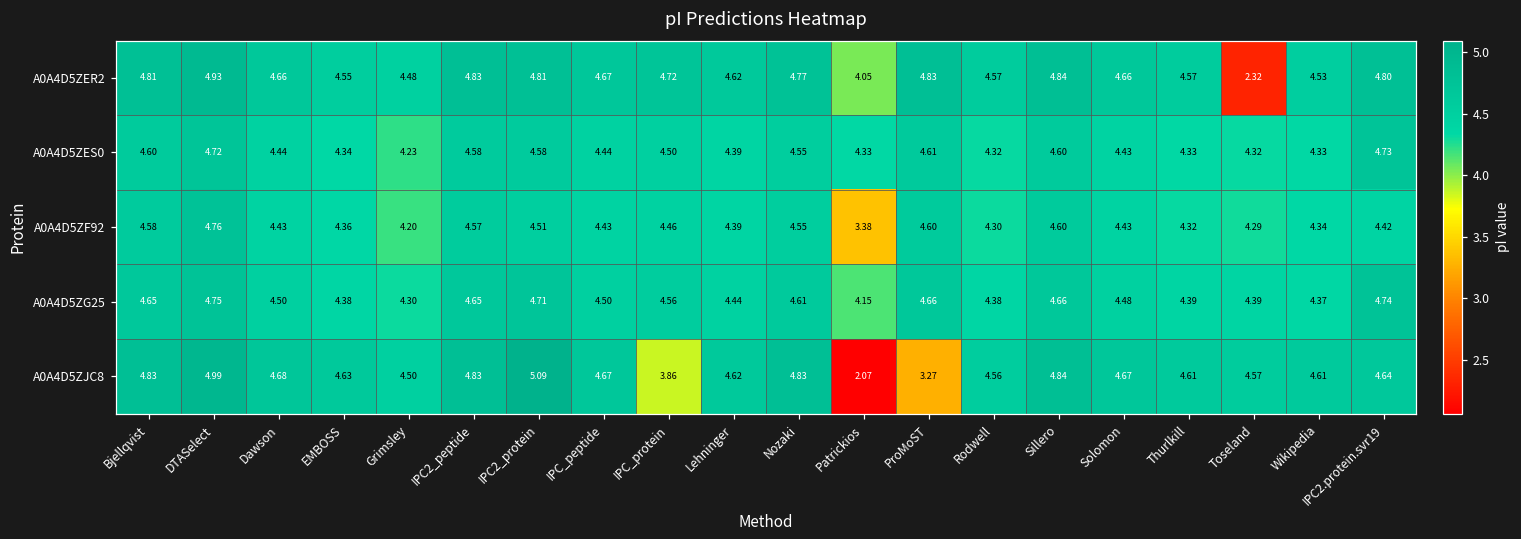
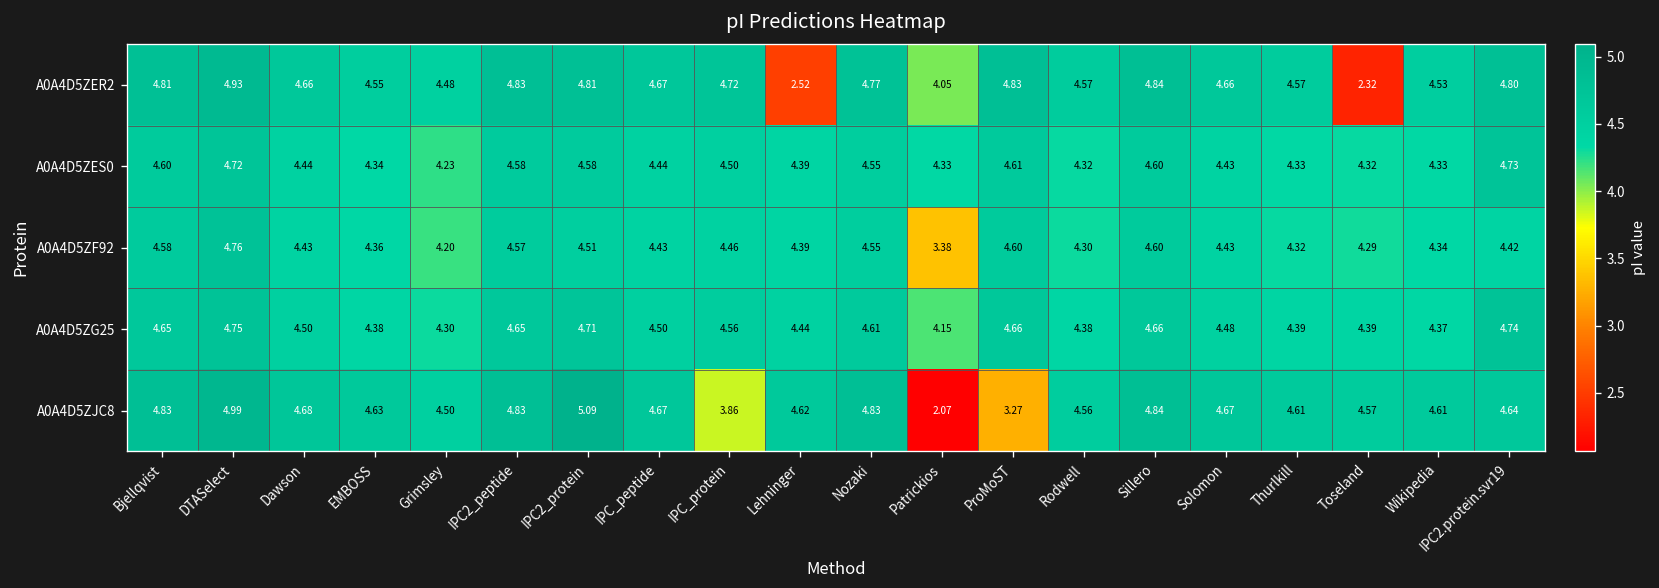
  {
    "A0A4D5ZER2": {
      "Bjellqvist": 4.81,
      "DTASelect": 4.93,
      "Dawson": 4.66,
      "EMBOSS": 4.55,
      "Grimsley": 4.48,
      "IPC2_peptide": 4.83,
      "IPC2_protein": 4.81,
      "IPC_peptide": 4.67,
      "IPC_protein": 4.72,
-     "Lehninger": 4.62,
+     "Lehninger": 2.52,
      "Nozaki": 4.77,
      "Patrickios": 4.05,
      "ProMoST": 4.83,
      "Rodwell": 4.57,
      "Sillero": 4.84,
      "Solomon": 4.66,
      "Thurlkill": 4.57,
      "Toseland": 2.32,
      "Wikipedia": 4.53,
      "IPC2.protein.svr19": 4.80
    },
    "A0A4D5ZES0": {
      "Bjellqvist": 4.60,
      "DTASelect": 4.72,
      "Dawson": 4.44,
      "EMBOSS": 4.34,
      "Grimsley": 4.23,
      "IPC2_peptide": 4.58,
      "IPC2_protein": 4.58,
      "IPC_peptide": 4.44,
      "IPC_protein": 4.50,
      "Lehninger": 4.39,
      "Nozaki": 4.55,
      "Patrickios": 4.33,
      "ProMoST": 4.61,
      "Rodwell": 4.32,
      "Sillero": 4.60,
      "Solomon": 4.43,
      "Thurlkill": 4.33,
      "Toseland": 4.32,
      "Wikipedia": 4.33,
      "IPC2.protein.svr19": 4.73
    },
    "A0A4D5ZF92": {
      "Bjellqvist": 4.58,
      "DTASelect": 4.76,
      "Dawson": 4.43,
      "EMBOSS": 4.36,
      "Grimsley": 4.20,
      "IPC2_peptide": 4.57,
      "IPC2_protein": 4.51,
      "IPC_peptide": 4.43,
      "IPC_protein": 4.46,
      "Lehninger": 4.39,
      "Nozaki": 4.55,
      "Patrickios": 3.38,
      "ProMoST": 4.60,
      "Rodwell": 4.30,
      "Sillero": 4.60,
      "Solomon": 4.43,
      "Thurlkill": 4.32,
      "Toseland": 4.29,
      "Wikipedia": 4.34,
      "IPC2.protein.svr19": 4.42
    },
    "A0A4D5ZG25": {
      "Bjellqvist": 4.65,
      "DTASelect": 4.75,
      "Dawson": 4.50,
      "EMBOSS": 4.38,
      "Grimsley": 4.30,
      "IPC2_peptide": 4.65,
      "IPC2_protein": 4.71,
      "IPC_peptide": 4.50,
      "IPC_protein": 4.56,
      "Lehninger": 4.44,
      "Nozaki": 4.61,
      "Patrickios": 4.15,
      "ProMoST": 4.66,
      "Rodwell": 4.38,
      "Sillero": 4.66,
      "Solomon": 4.48,
      "Thurlkill": 4.39,
      "Toseland": 4.39,
      "Wikipedia": 4.37,
      "IPC2.protein.svr19": 4.74
    },
    "A0A4D5ZJC8": {
      "Bjellqvist": 4.83,
      "DTASelect": 4.99,
      "Dawson": 4.68,
      "EMBOSS": 4.63,
      "Grimsley": 4.50,
      "IPC2_peptide": 4.83,
      "IPC2_protein": 5.09,
      "IPC_peptide": 4.67,
      "IPC_protein": 3.86,
      "Lehninger": 4.62,
      "Nozaki": 4.83,
      "Patrickios": 2.07,
      "ProMoST": 3.27,
      "Rodwell": 4.56,
      "Sillero": 4.84,
      "Solomon": 4.67,
      "Thurlkill": 4.61,
      "Toseland": 4.57,
      "Wikipedia": 4.61,
      "IPC2.protein.svr19": 4.64
    }
  }
